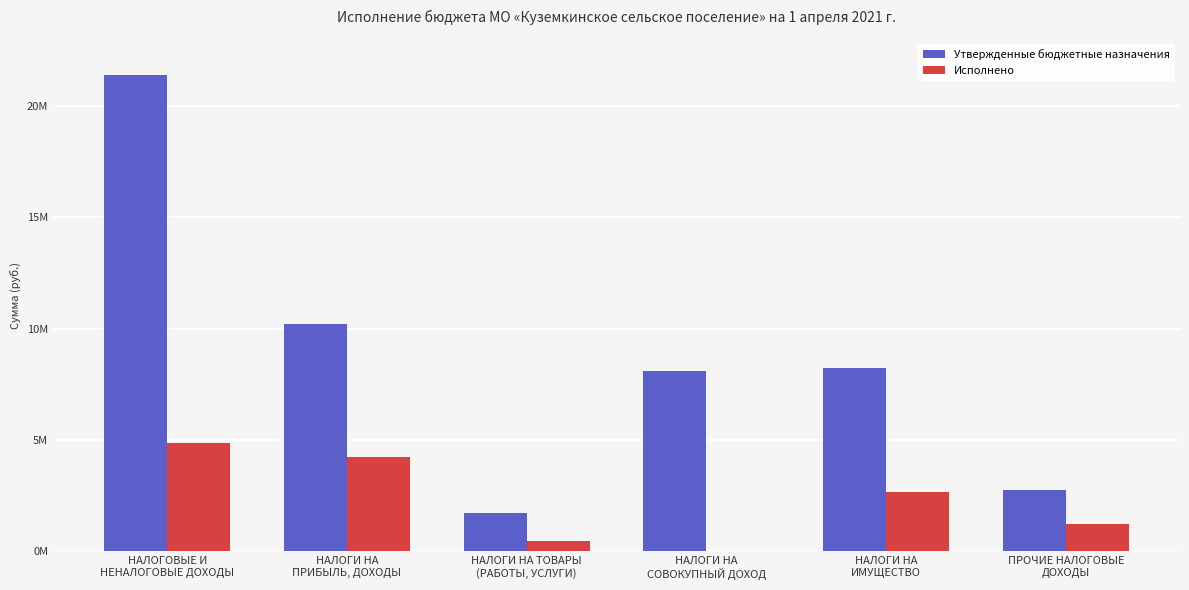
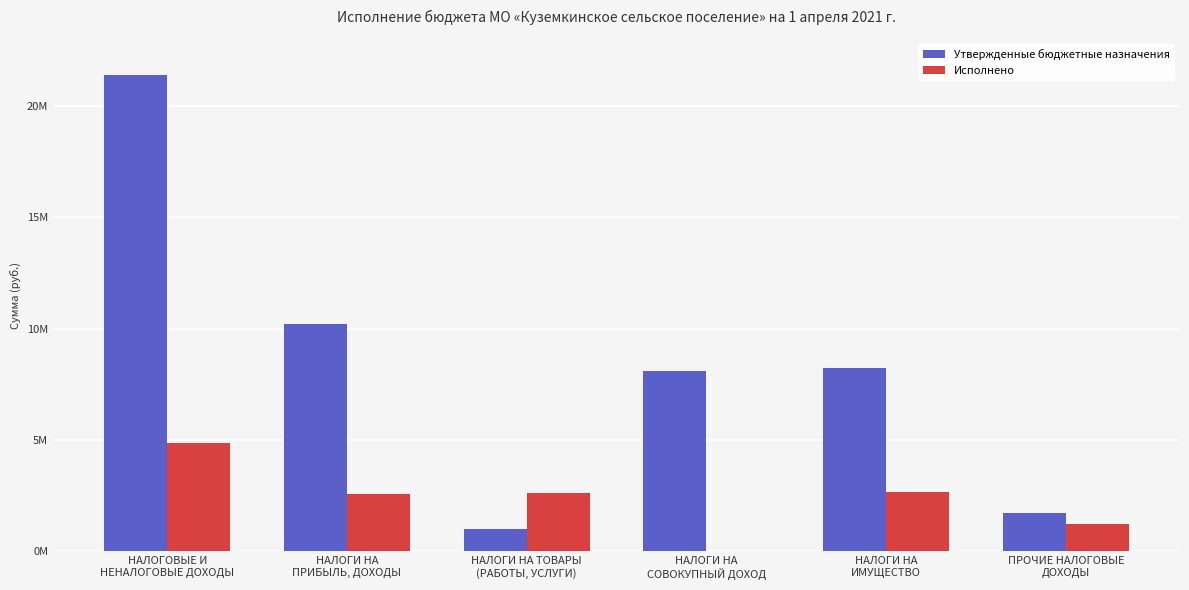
  {
    "Утвержденные бюджетные назначения": {
      "НАЛОГОВЫЕ И НЕНАЛОГОВЫЕ ДОХОДЫ": 21400000,
      "НАЛОГИ НА ПРИБЫЛЬ, ДОХОДЫ": 10200000,
-     "НАЛОГИ НА ТОВАРЫ (РАБОТЫ, УСЛУГИ)": 1700000,
+     "НАЛОГИ НА ТОВАРЫ (РАБОТЫ, УСЛУГИ)": 1000000,
      "НАЛОГИ НА СОВОКУПНЫЙ ДОХОД": 8100000,
      "НАЛОГИ НА ИМУЩЕСТВО": 8200000,
-     "ПРОЧИЕ НАЛОГОВЫЕ ДОХОДЫ": 2800000
+     "ПРОЧИЕ НАЛОГОВЫЕ ДОХОДЫ": 1700000
    },
    "Исполнено": {
      "НАЛОГОВЫЕ И НЕНАЛОГОВЫЕ ДОХОДЫ": 4900000,
-     "НАЛОГИ НА ПРИБЫЛЬ, ДОХОДЫ": 4200000,
-     "НАЛОГИ НА ТОВАРЫ (РАБОТЫ, УСЛУГИ)": 400000,
+     "НАЛОГИ НА ПРИБЫЛЬ, ДОХОДЫ": 2600000,
+     "НАЛОГИ НА ТОВАРЫ (РАБОТЫ, УСЛУГИ)": 2600000,
      "НАЛОГИ НА СОВОКУПНЫЙ ДОХОД": 0,
      "НАЛОГИ НА ИМУЩЕСТВО": 2700000,
      "ПРОЧИЕ НАЛОГОВЫЕ ДОХОДЫ": 1200000
    }
  }
